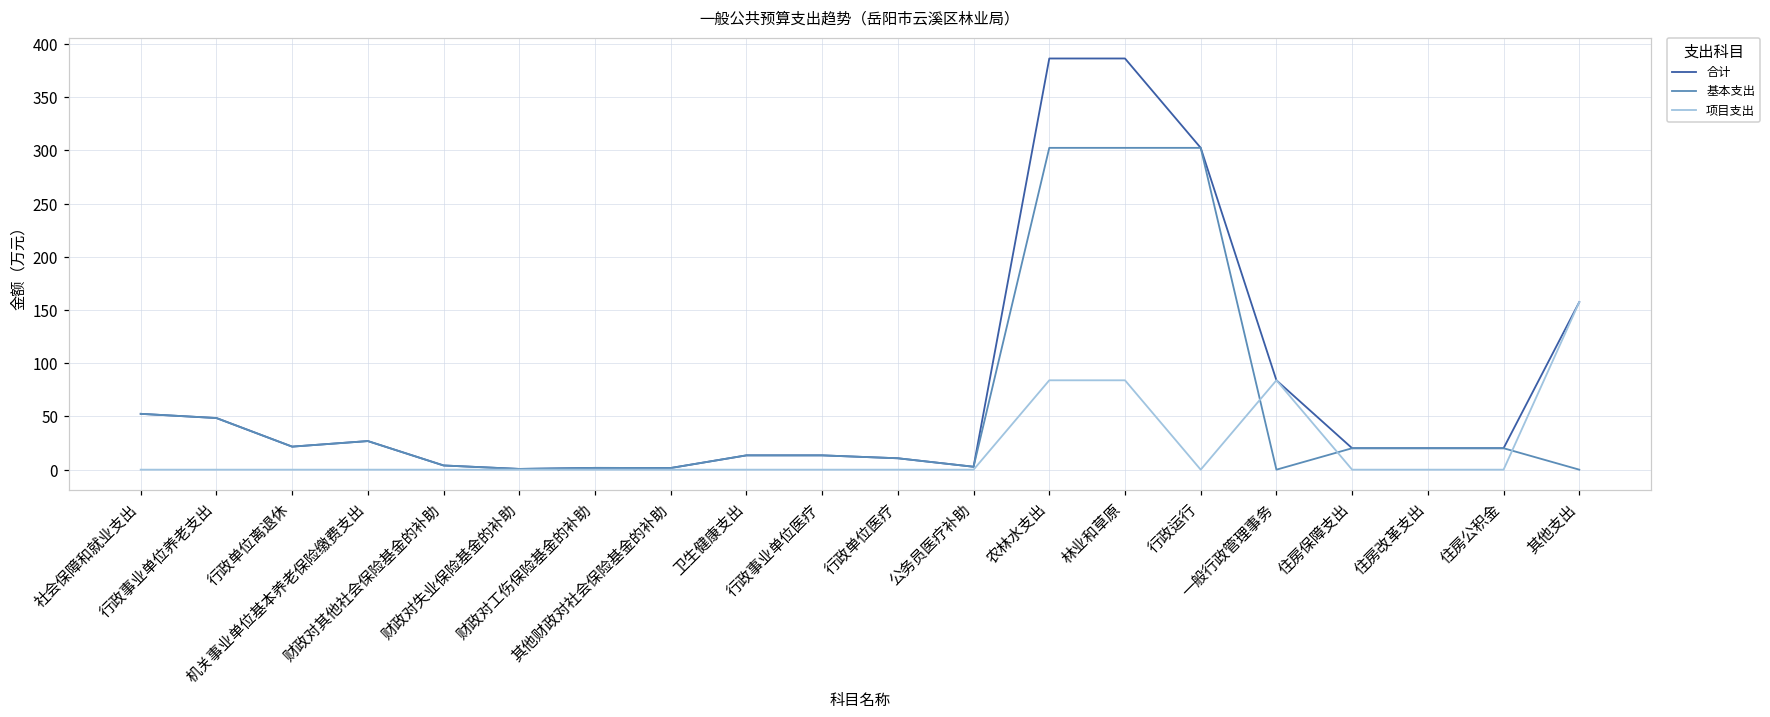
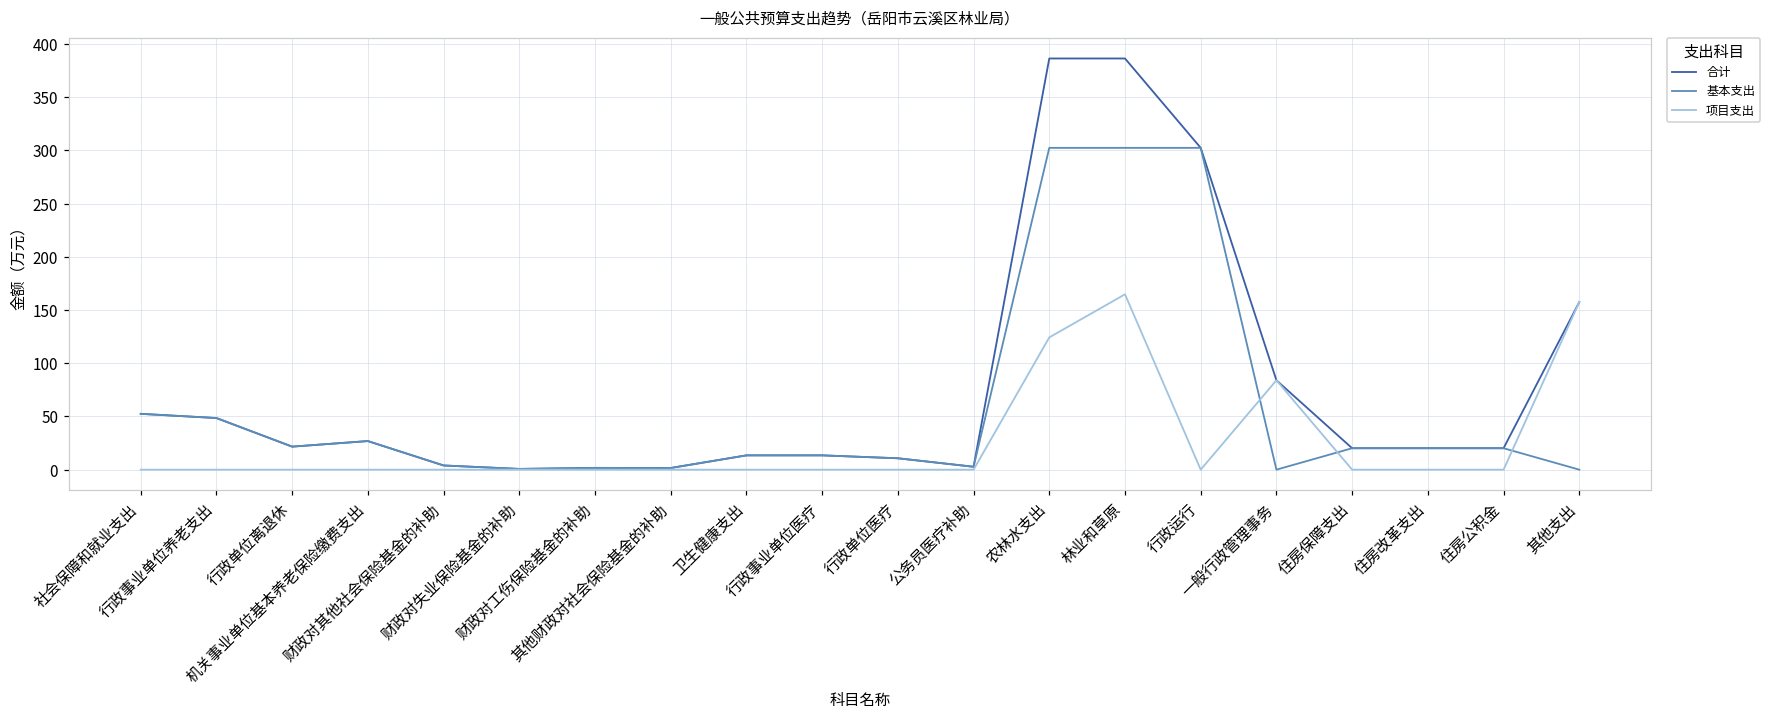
  {
    "项目支出": {
      "社会保障和就业支出": 0,
      "行政事业单位养老支出": 0,
      "行政单位离退休": 0,
      "机关事业单位基本养老保险缴费支出": 0,
      "财政对其他社会保险基金的补助": 0,
      "卫生健康支出": 0,
      "行政事业单位医疗": 0,
      "行政单位医疗": 0,
      "公务员医疗补助": 0,
-     "农林水支出": 80,
-     "林业和草原": 80,
+     "农林水支出": 120,
+     "林业和草原": 160,
      "行政运行": 0,
      "住房保障支出": 0,
      "住房改革支出": 0,
      "住房公积金": 0
    }
  }
